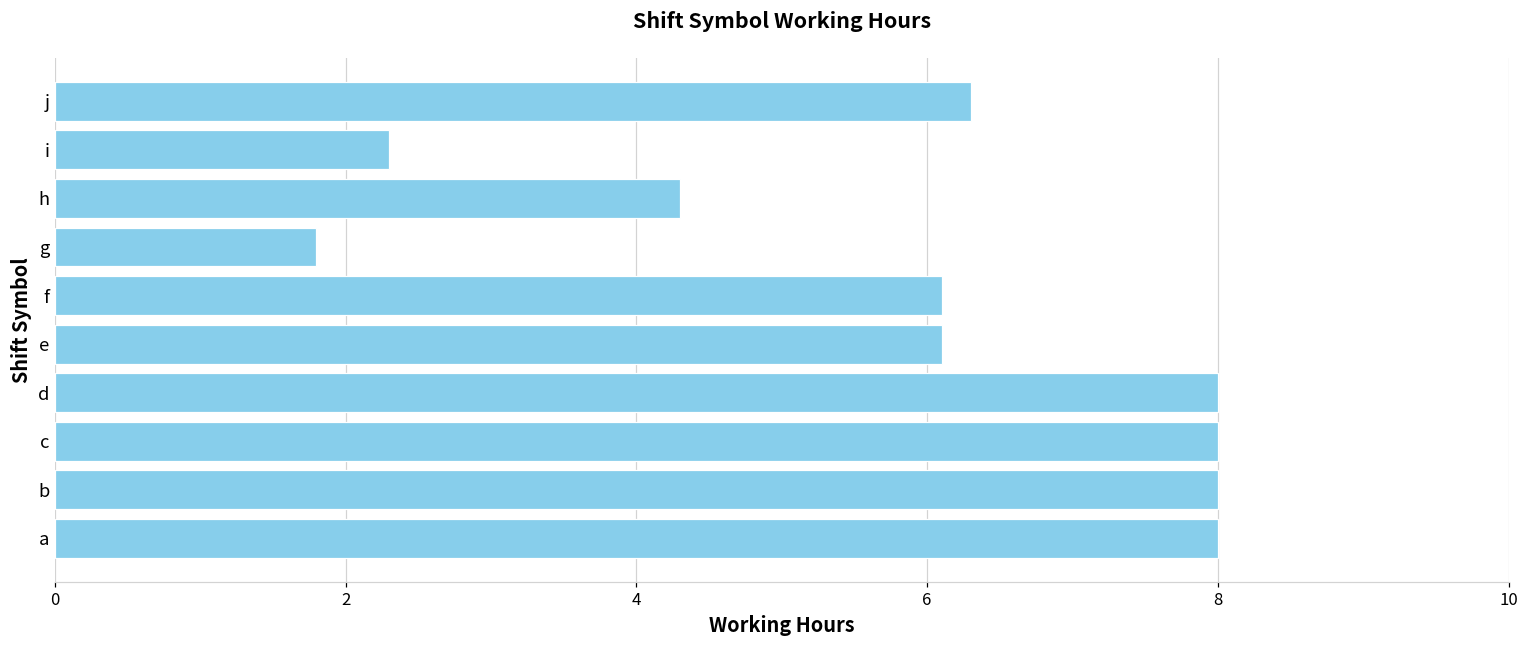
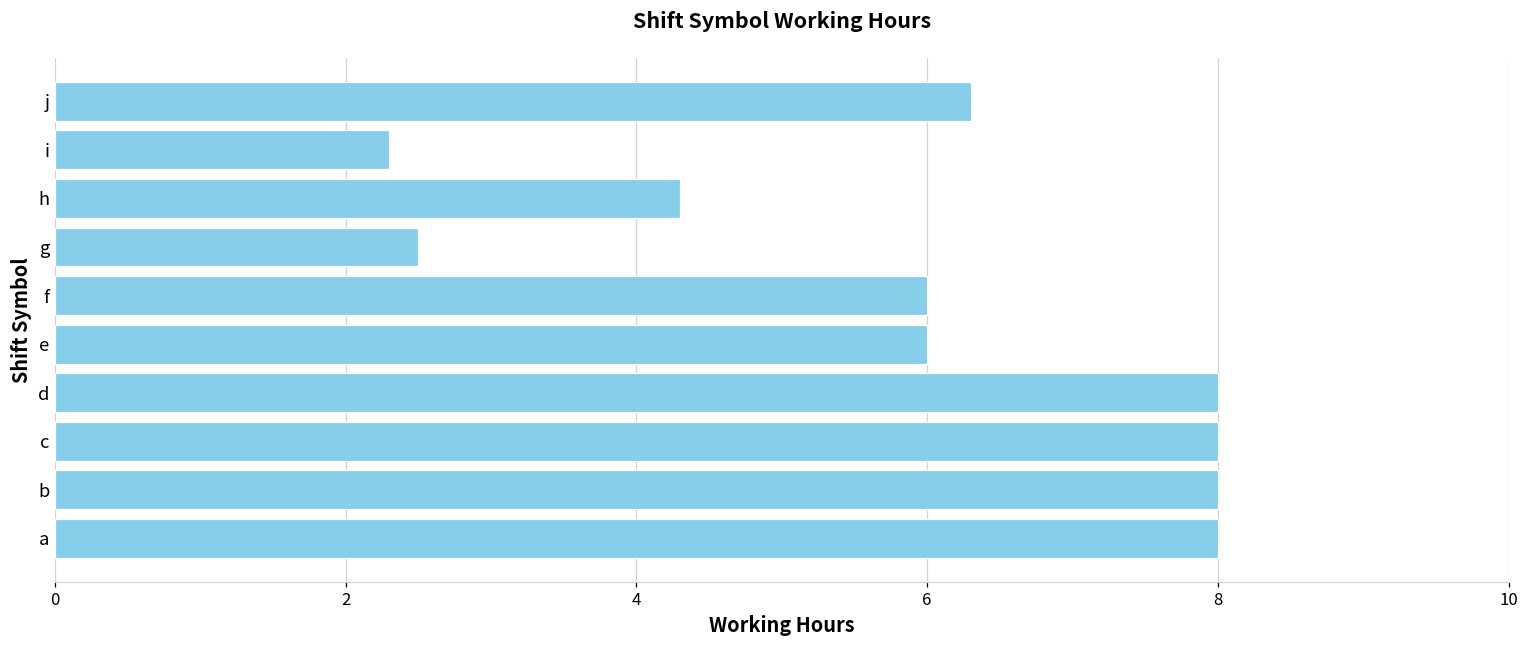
  {
    "j": 6.3,
    "i": 2.3,
    "h": 4.3,
-   "g": 1.8,
-   "f": 6.1,
-   "e": 6.1,
+   "g": 2.5,
+   "f": 6.0,
+   "e": 6.0,
    "d": 8.0,
    "c": 8.0,
    "b": 8.0,
    "a": 8.0
  }
